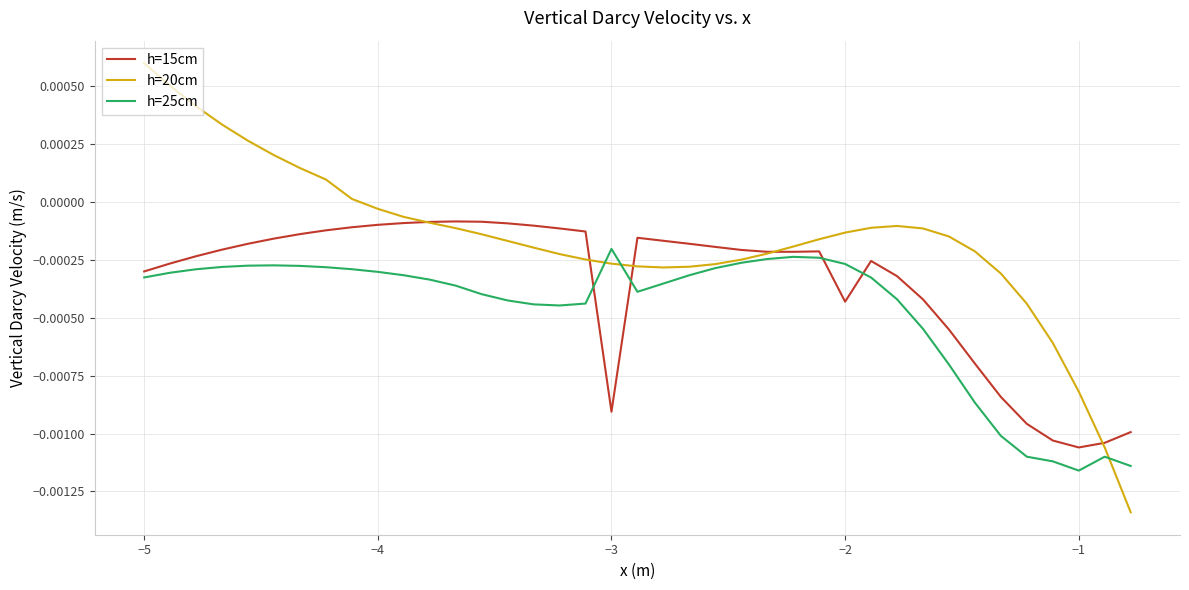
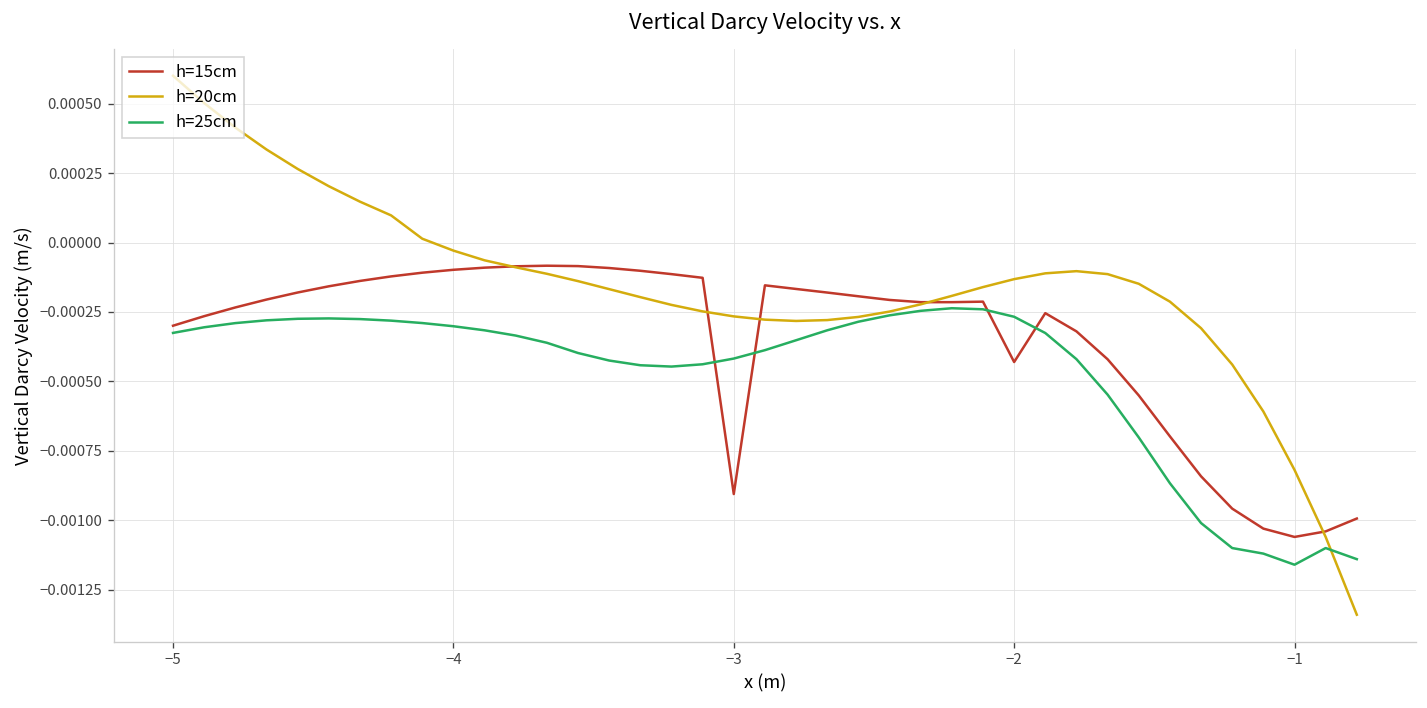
  {
    "h=15cm": {
      "−5": -0.00030,
      "−4": -0.00010,
      "−3": -0.00091,
      "−2": -0.00043,
      "−1": -0.00106
    },
    "h=20cm": {
      "−4": -0.00003,
      "−3": -0.00027,
      "−2": -0.00013,
      "−1": -0.00082
    },
    "h=25cm": {
      "−5": -0.00033,
      "−4": -0.00030,
-     "−3": -0.00020,
+     "−3": -0.00042,
      "−2": -0.00027,
      "−1": -0.00116
    }
  }
